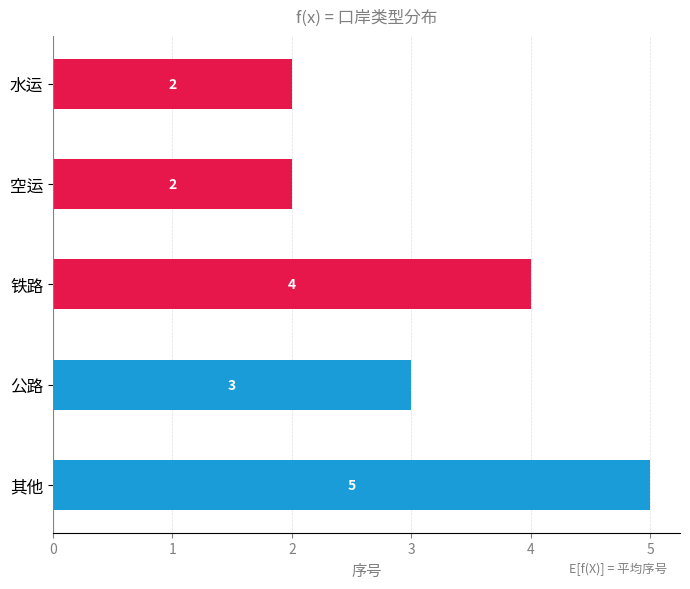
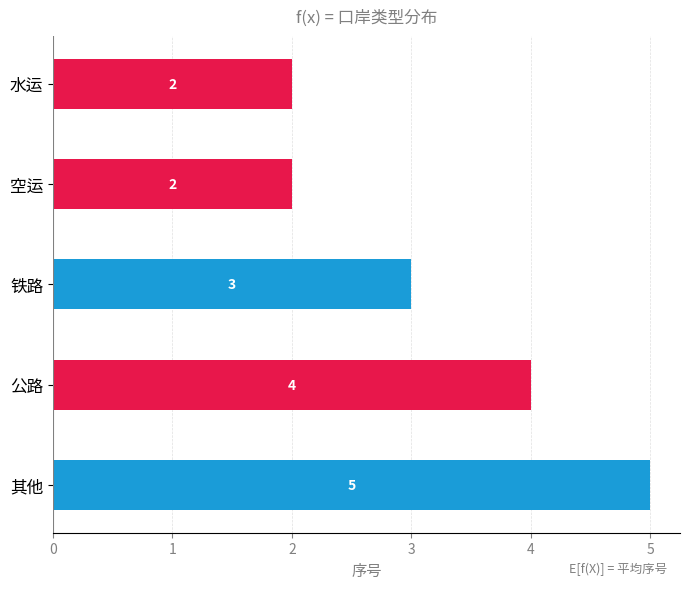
  {
    "水运": 2,
    "空运": 2,
-   "铁路": 4,
-   "公路": 3,
+   "铁路": 3,
+   "公路": 4,
    "其他": 5
  }
